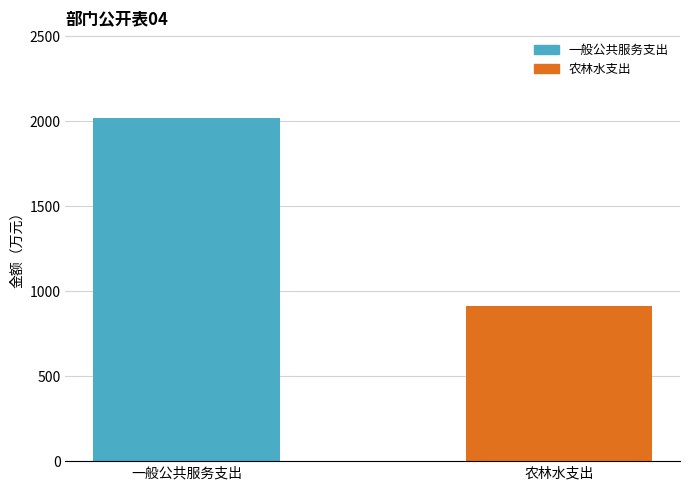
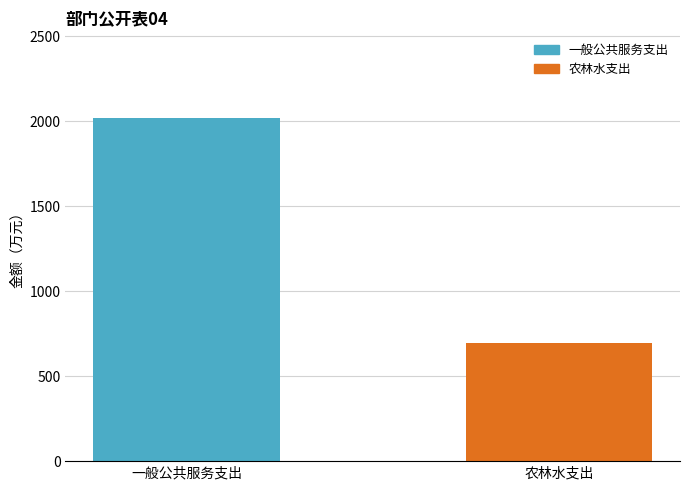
  {
    "一般公共服务支出": 2020,
-   "农林水支出": 910
+   "农林水支出": 690
  }
